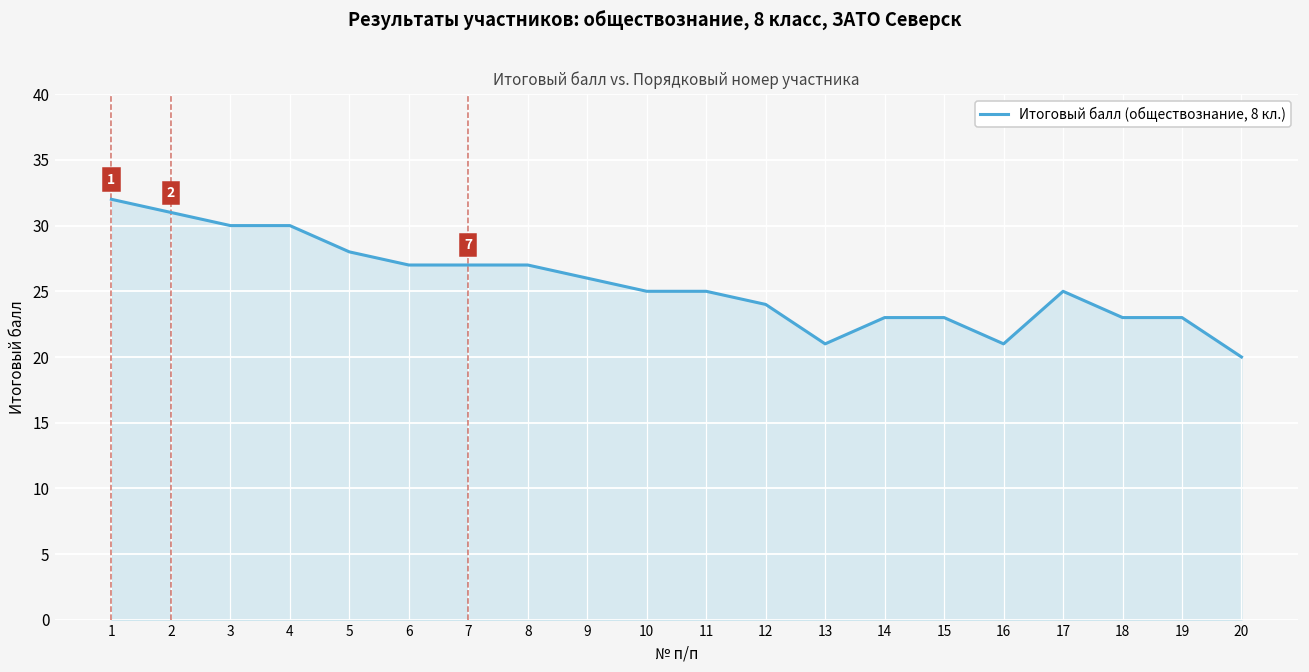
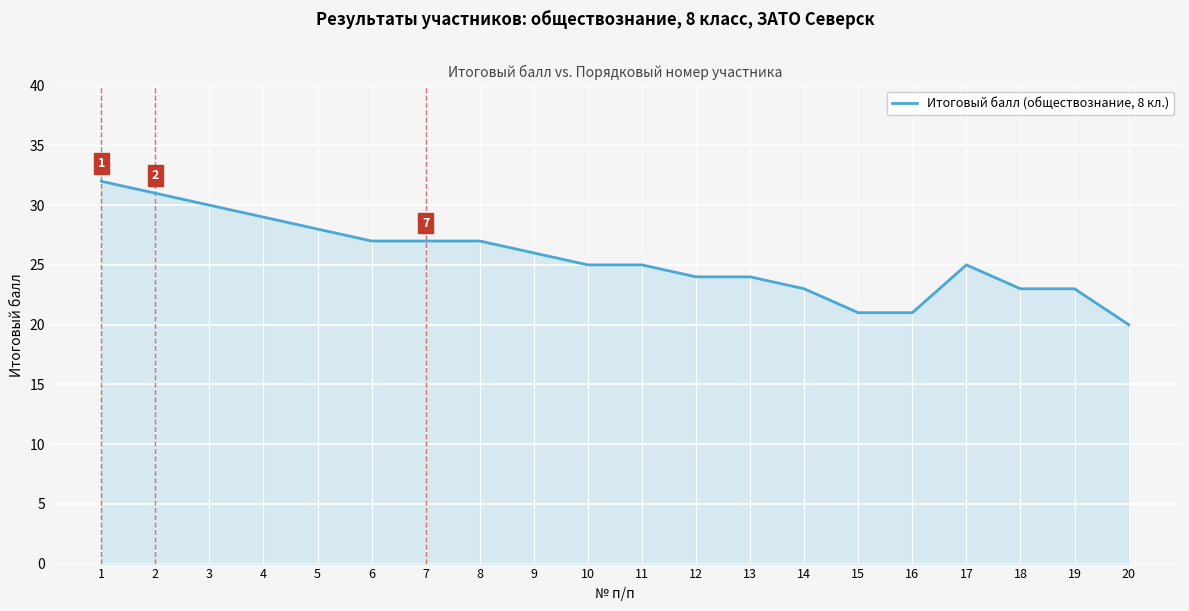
  {
    "3": 30,
-   "4": 30,
+   "4": 29,
    "5": 28,
    "6": 27,
    "8": 27,
    "9": 26,
    "10": 25,
    "11": 25,
    "12": 24,
-   "13": 21,
+   "13": 24,
    "14": 23,
-   "15": 23,
+   "15": 21,
    "16": 21,
    "17": 25,
    "18": 23,
    "19": 23,
    "20": 20
  }
